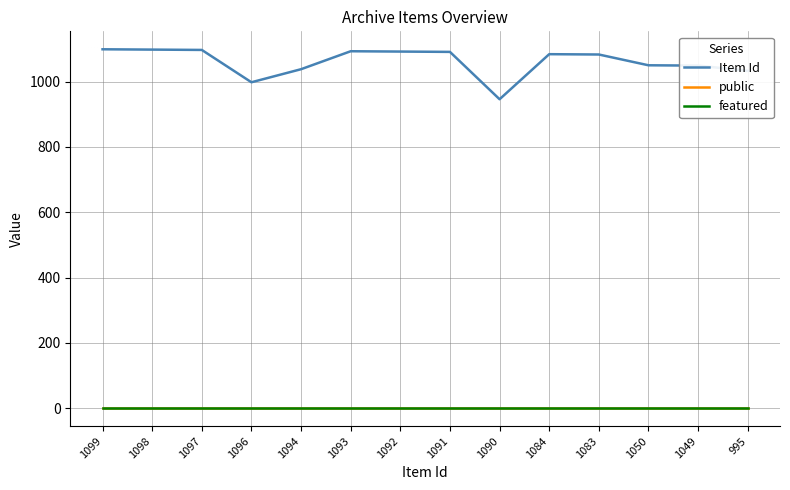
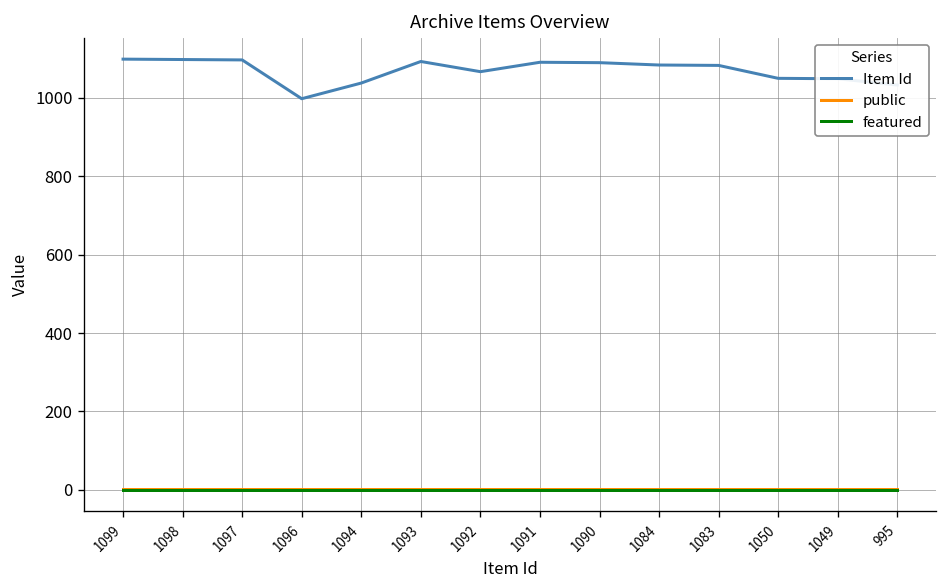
  {
    "Item Id": {
      "1099": 1100,
      "1098": 1100,
      "1097": 1100,
      "1096": 1000,
      "1094": 1040,
      "1093": 1090,
-     "1092": 1090,
+     "1092": 1070,
      "1091": 1090,
-     "1090": 950,
+     "1090": 1090,
      "1084": 1080,
      "1083": 1080,
      "1050": 1050
    },
    "featured": {
      "1099": 0,
      "1098": 0,
      "1097": 0,
      "1096": 0,
      "1094": 0,
      "1093": 0,
      "1092": 0,
      "1091": 0,
      "1090": 0,
      "1084": 0,
      "1083": 0,
      "1050": 0,
      "1049": 0,
      "995": 0
    }
  }
